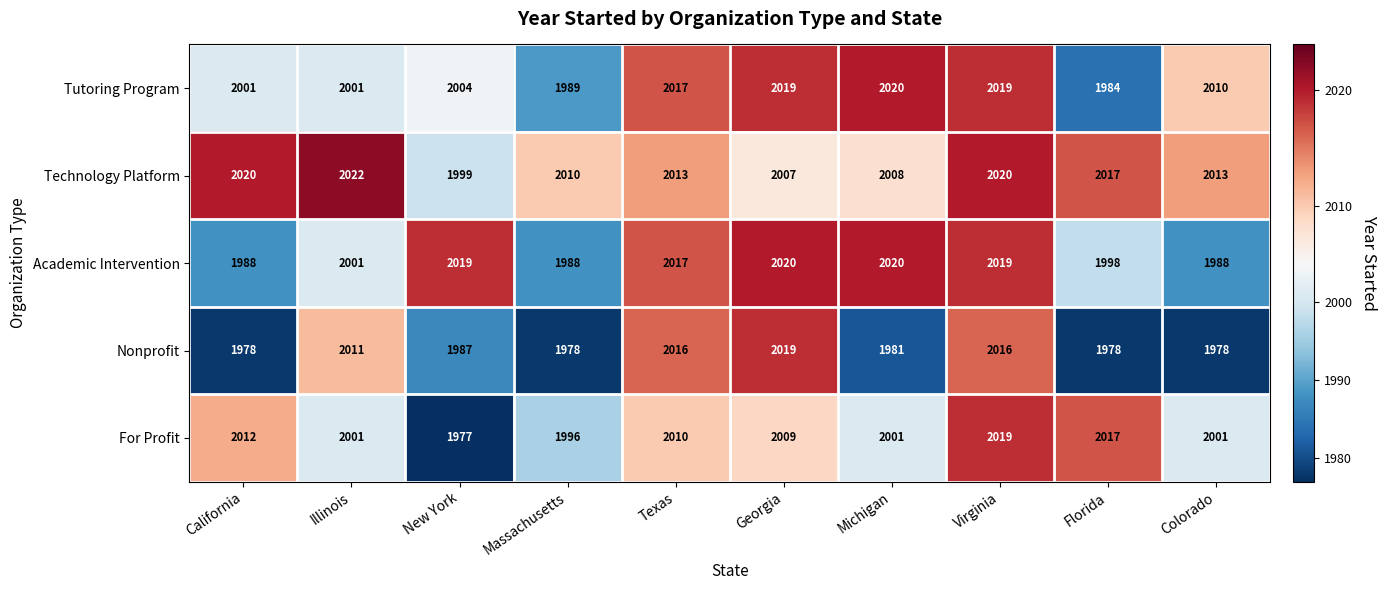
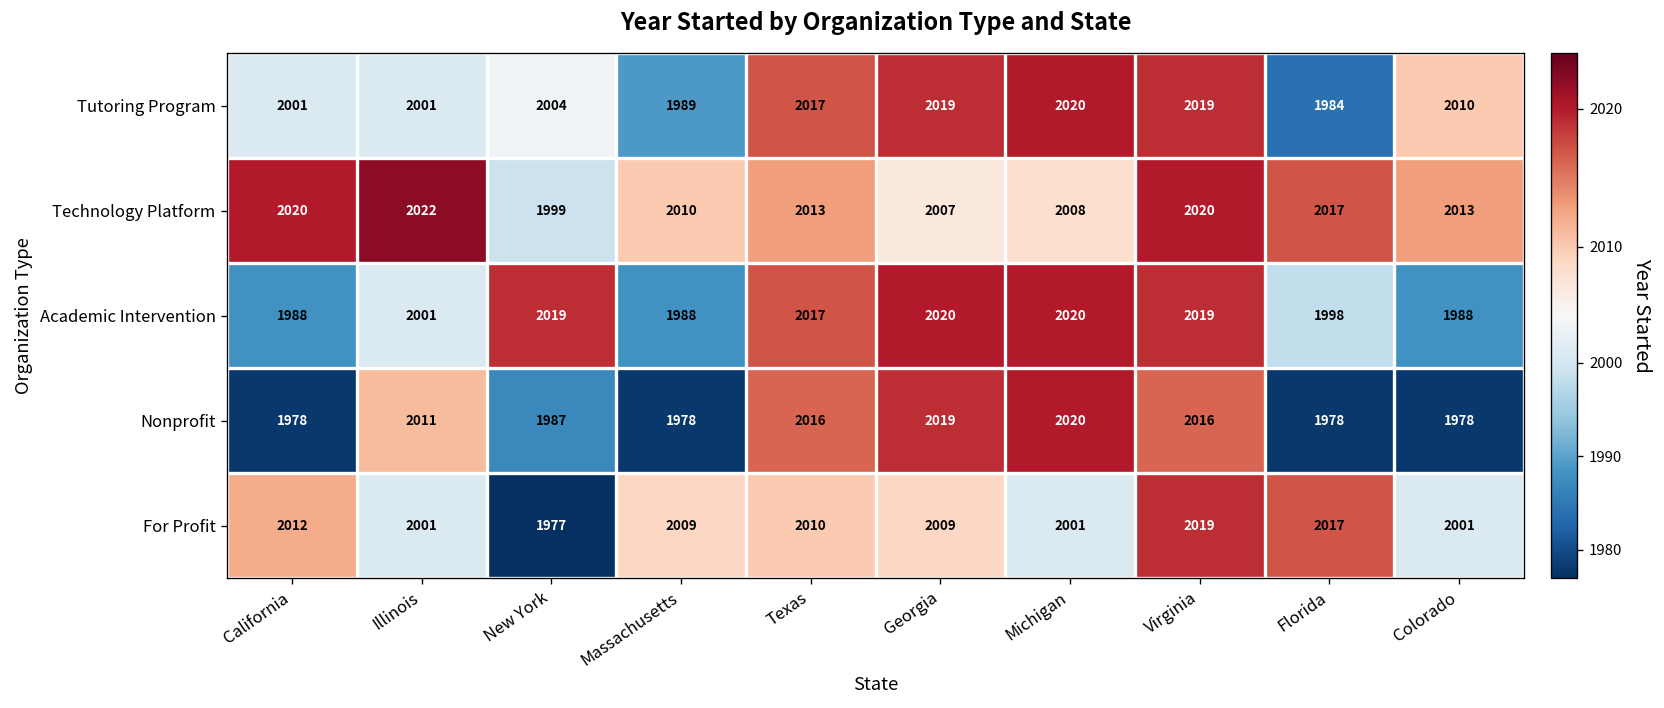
  {
    "Tutoring Program": {
      "California": 2001,
      "Illinois": 2001,
      "New York": 2004,
      "Massachusetts": 1989,
      "Texas": 2017,
      "Georgia": 2019,
      "Michigan": 2020,
      "Virginia": 2019,
      "Florida": 1984,
      "Colorado": 2010
    },
    "Technology Platform": {
      "California": 2020,
      "Illinois": 2022,
      "New York": 1999,
      "Massachusetts": 2010,
      "Texas": 2013,
      "Georgia": 2007,
      "Michigan": 2008,
      "Virginia": 2020,
      "Florida": 2017,
      "Colorado": 2013
    },
    "Academic Intervention": {
      "California": 1988,
      "Illinois": 2001,
      "New York": 2019,
      "Massachusetts": 1988,
      "Texas": 2017,
      "Georgia": 2020,
      "Michigan": 2020,
      "Virginia": 2019,
      "Florida": 1998,
      "Colorado": 1988
    },
    "Nonprofit": {
      "California": 1978,
      "Illinois": 2011,
      "New York": 1987,
      "Massachusetts": 1978,
      "Texas": 2016,
      "Georgia": 2019,
-     "Michigan": 1981,
+     "Michigan": 2020,
      "Virginia": 2016,
      "Florida": 1978,
      "Colorado": 1978
    },
    "For Profit": {
      "California": 2012,
      "Illinois": 2001,
      "New York": 1977,
-     "Massachusetts": 1996,
+     "Massachusetts": 2009,
      "Texas": 2010,
      "Georgia": 2009,
      "Michigan": 2001,
      "Virginia": 2019,
      "Florida": 2017,
      "Colorado": 2001
    }
  }
